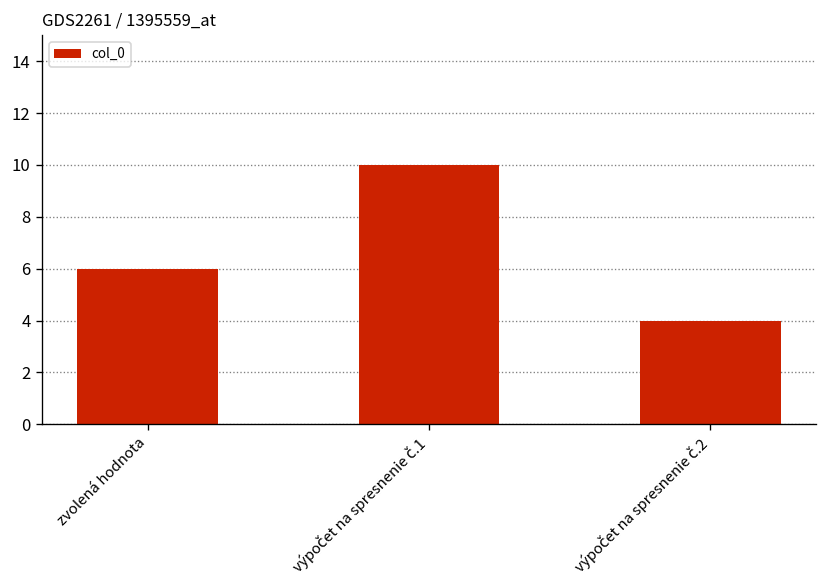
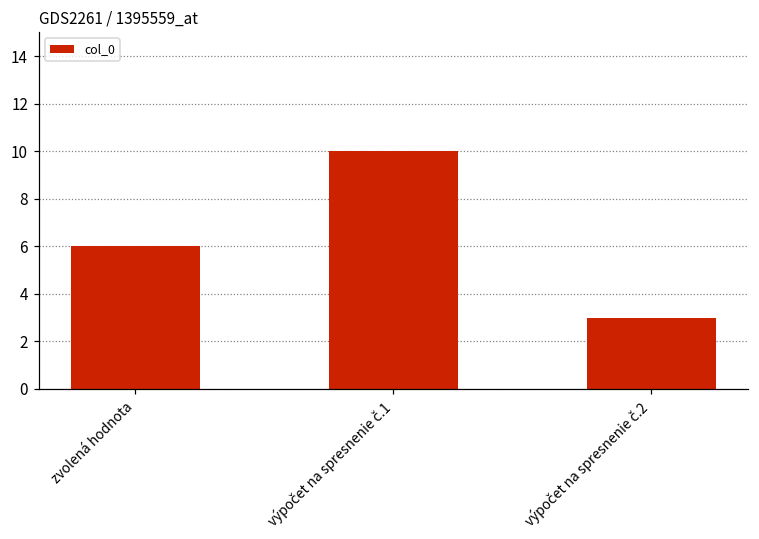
  {
    "zvolená hodnota": 6,
    "výpočet na spresnenie č.1": 10,
-   "výpočet na spresnenie č.2": 4
+   "výpočet na spresnenie č.2": 3
  }
